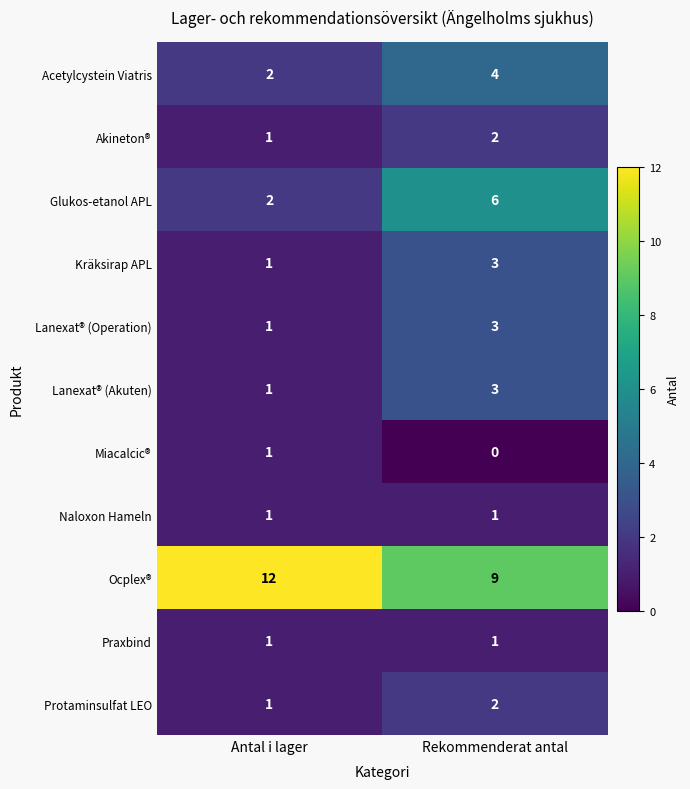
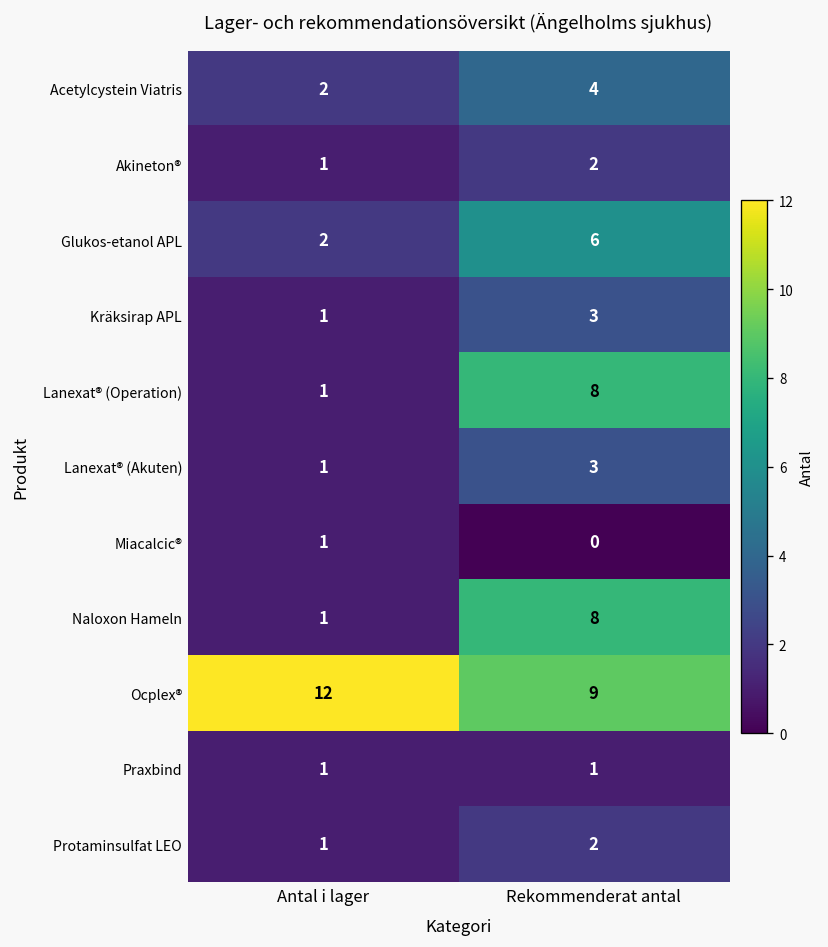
  {
    "Acetylcystein Viatris": {
      "Antal i lager": 2,
      "Rekommenderat antal": 4
    },
    "Akineton®": {
      "Antal i lager": 1,
      "Rekommenderat antal": 2
    },
    "Glukos-etanol APL": {
      "Antal i lager": 2,
      "Rekommenderat antal": 6
    },
    "Kräksirap APL": {
      "Antal i lager": 1,
      "Rekommenderat antal": 3
    },
    "Lanexat® (Operation)": {
      "Antal i lager": 1,
-     "Rekommenderat antal": 3
+     "Rekommenderat antal": 8
    },
    "Lanexat® (Akuten)": {
      "Antal i lager": 1,
      "Rekommenderat antal": 3
    },
    "Miacalcic®": {
      "Antal i lager": 1,
      "Rekommenderat antal": 0
    },
    "Naloxon Hameln": {
      "Antal i lager": 1,
-     "Rekommenderat antal": 1
+     "Rekommenderat antal": 8
    },
    "Ocplex®": {
      "Antal i lager": 12,
      "Rekommenderat antal": 9
    },
    "Praxbind": {
      "Antal i lager": 1,
      "Rekommenderat antal": 1
    },
    "Protaminsulfat LEO": {
      "Antal i lager": 1,
      "Rekommenderat antal": 2
    }
  }
